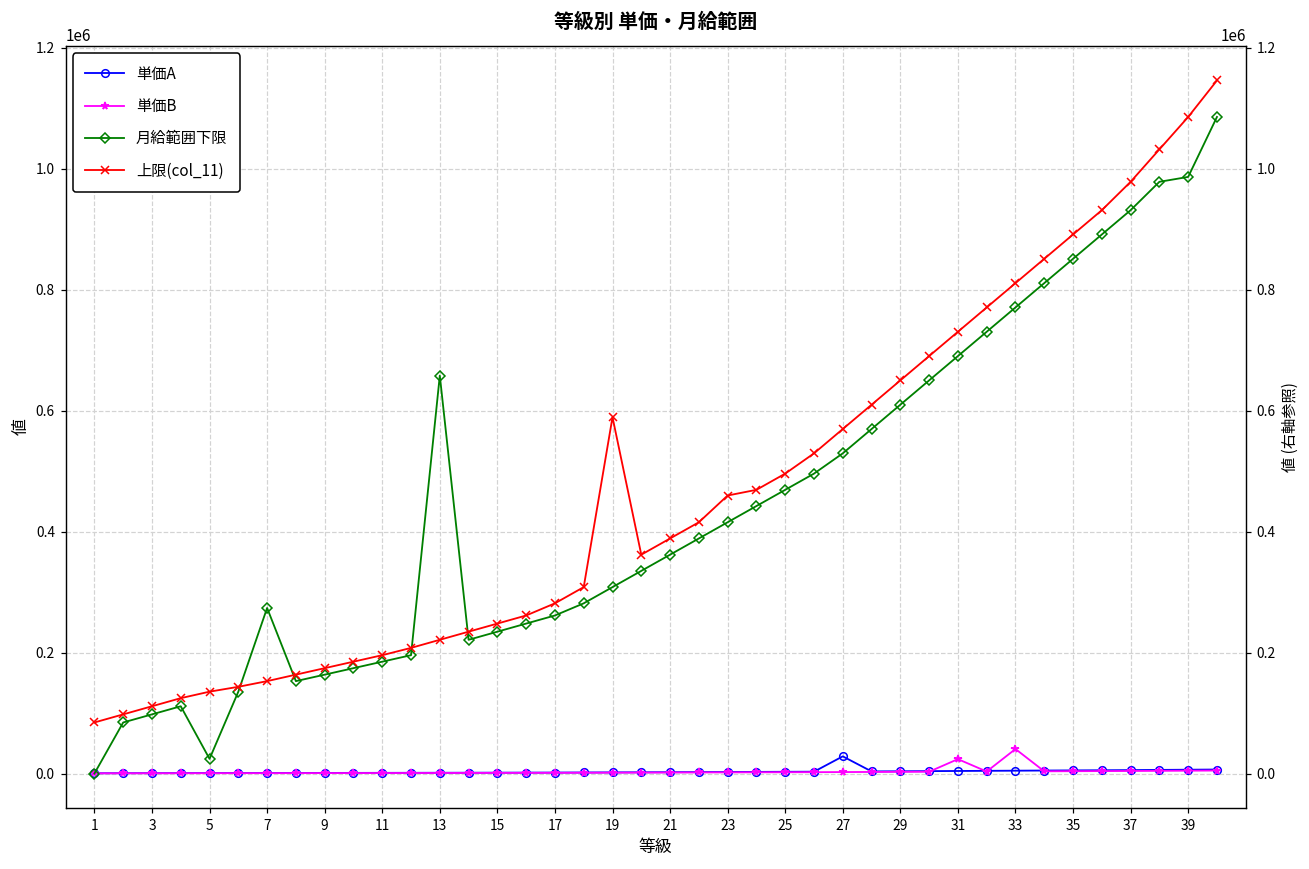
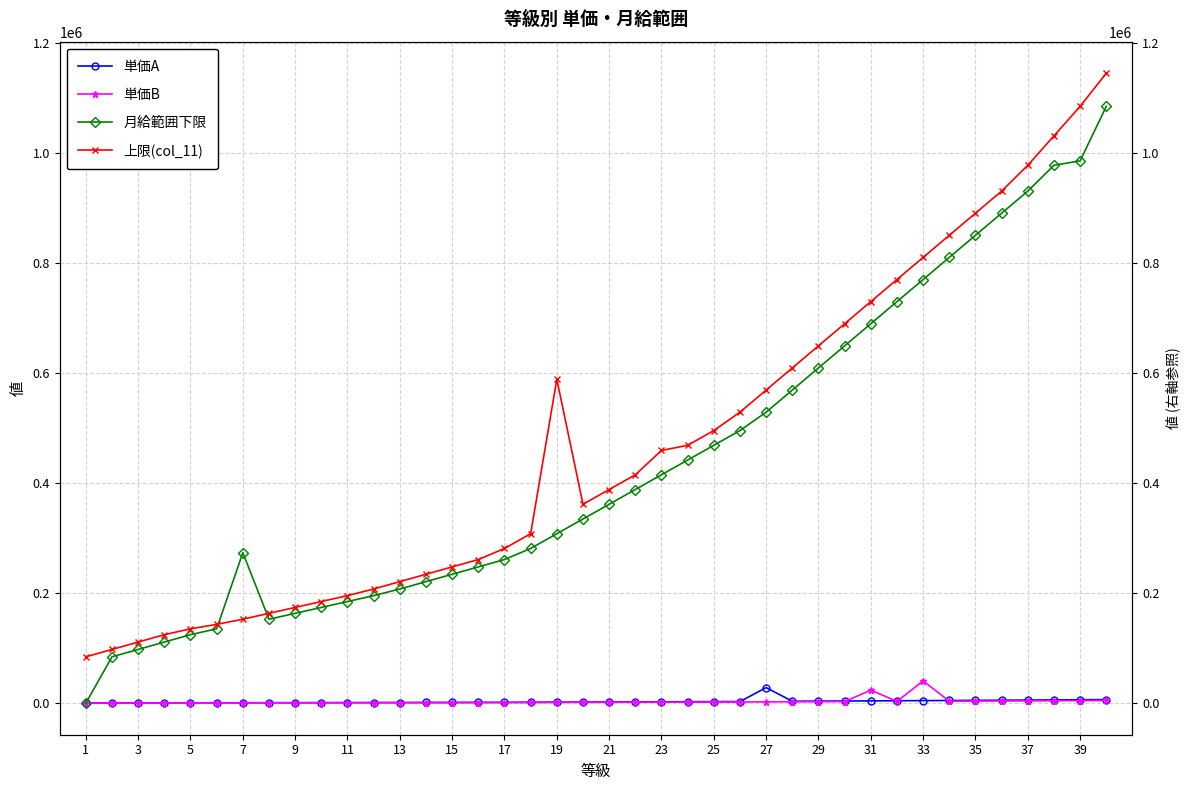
  {
    "単価A": {
      "27": 30000,
      "31": 0,
      "33": 0
    },
    "単価B": {
      "27": 0,
      "31": 20000,
      "33": 40000
    },
    "月給範囲下限": {
      "3": 100000,
-     "5": 20000,
+     "5": 120000,
      "7": 270000,
      "9": 160000,
      "11": 180000,
-     "13": 660000,
+     "13": 210000,
      "15": 230000,
      "17": 260000,
      "19": 310000,
      "21": 360000,
      "23": 420000,
      "25": 470000,
      "27": 530000,
      "29": 610000,
      "31": 690000,
      "33": 770000,
      "35": 850000,
      "37": 930000,
      "39": 990000
    },
    "上限(col_11)": {
      "1": 80000,
      "3": 110000,
      "5": 140000,
      "7": 150000,
      "9": 170000,
      "11": 200000,
      "13": 220000,
      "15": 250000,
      "17": 280000,
      "19": 590000,
      "21": 390000,
      "23": 460000,
      "25": 500000,
      "27": 570000,
      "29": 650000,
      "31": 730000,
      "33": 810000,
      "35": 890000,
      "37": 980000,
      "39": 1090000
    }
  }
